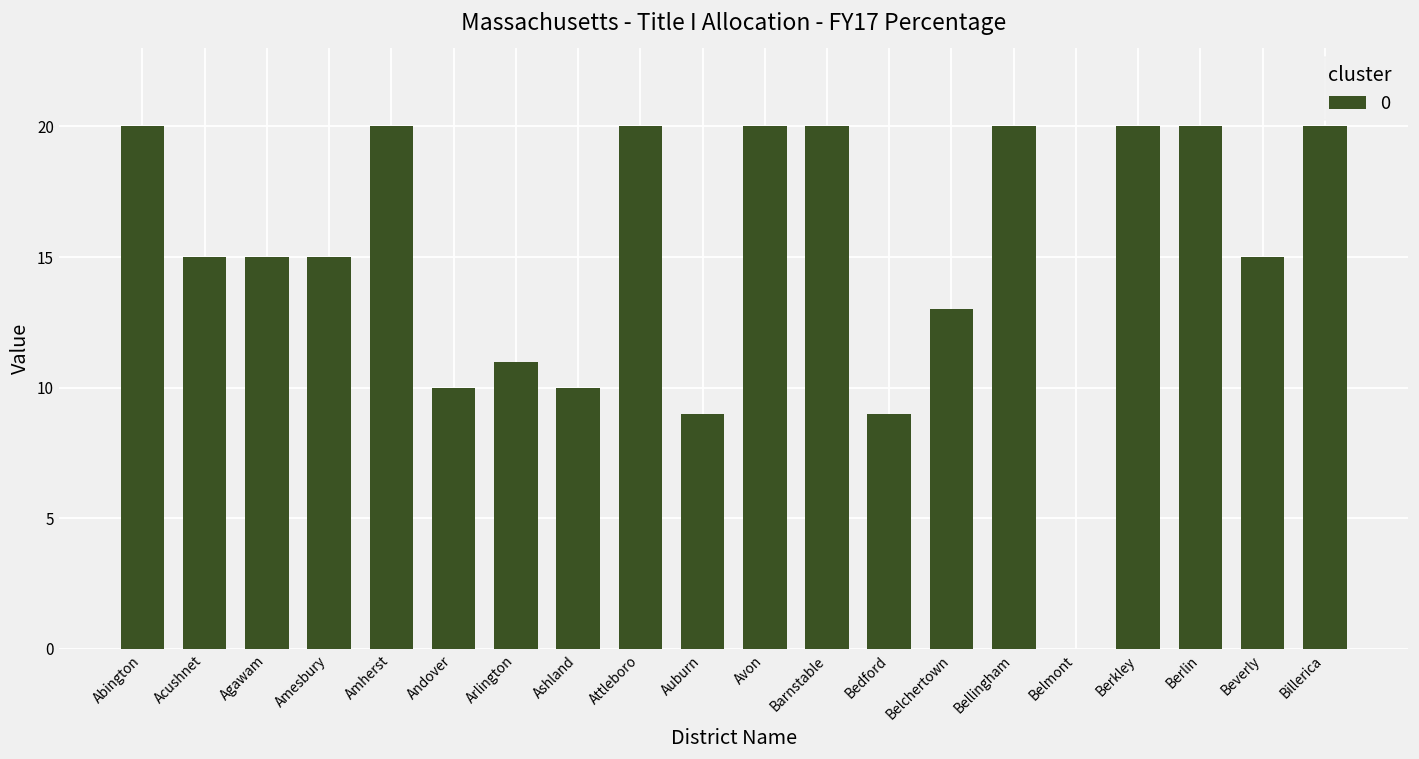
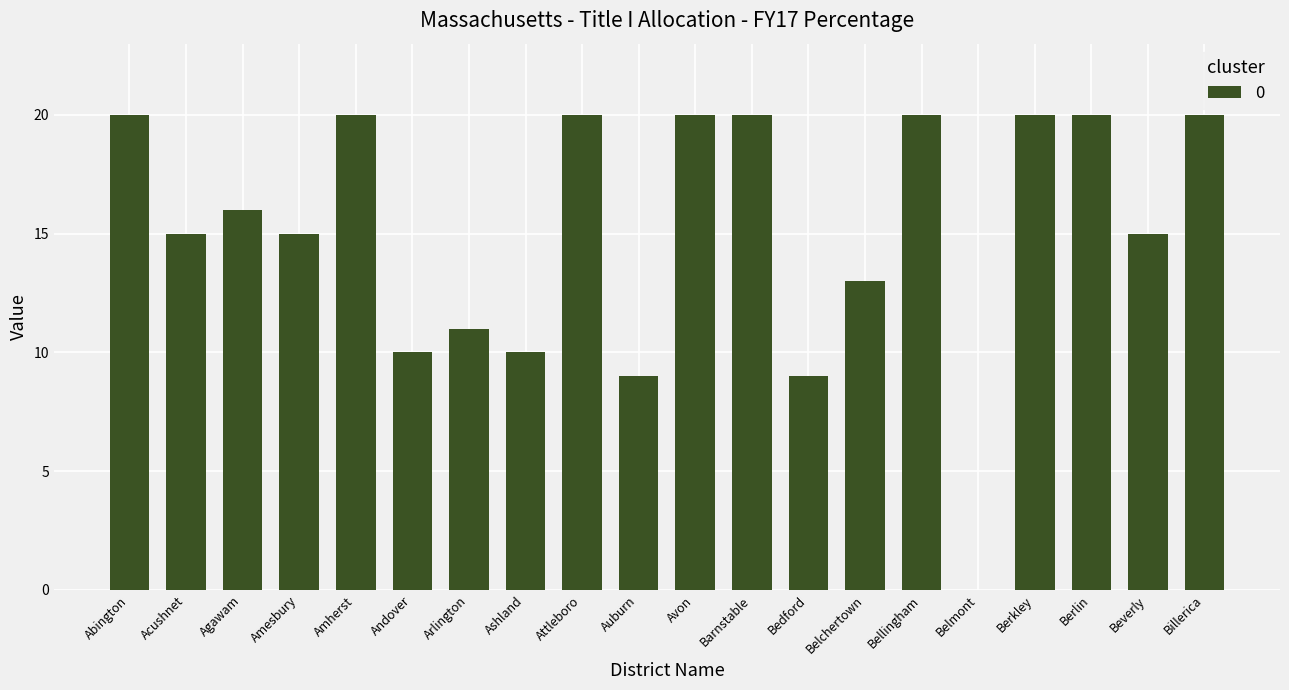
  {
    "Abington": 20,
    "Acushnet": 15,
-   "Agawam": 15,
+   "Agawam": 16,
    "Amesbury": 15,
    "Amherst": 20,
    "Andover": 10,
    "Arlington": 11,
    "Ashland": 10,
    "Attleboro": 20,
    "Auburn": 9,
    "Avon": 20,
    "Barnstable": 20,
    "Bedford": 9,
    "Belchertown": 13,
    "Bellingham": 20,
    "Belmont": 0,
    "Berkley": 20,
    "Berlin": 20,
    "Beverly": 15,
    "Billerica": 20
  }
